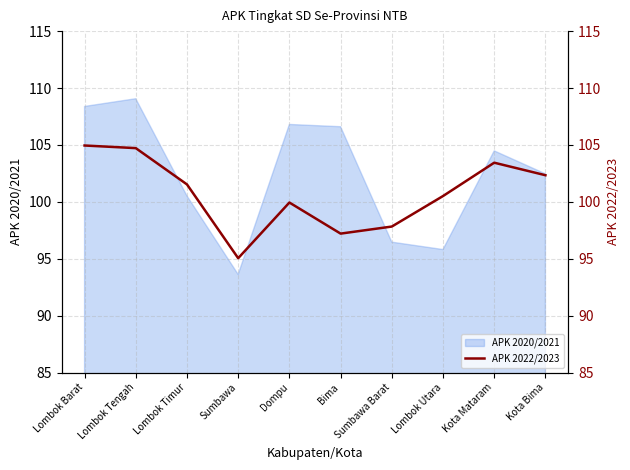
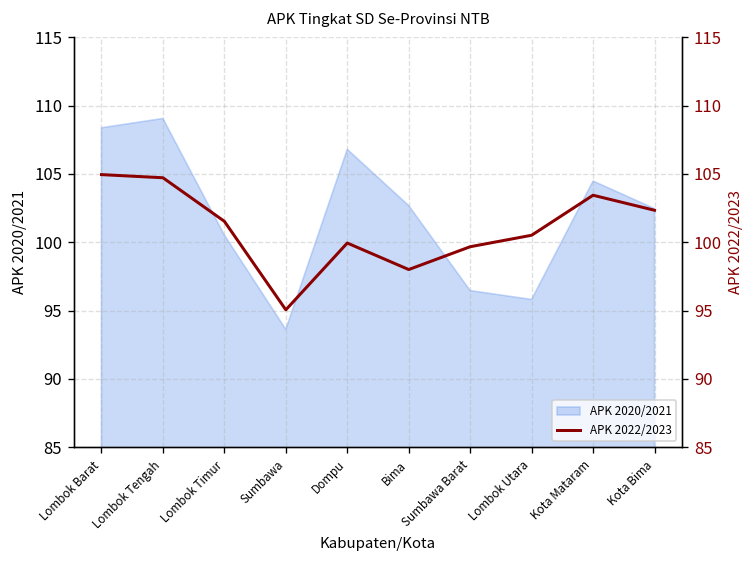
  {
    "APK 2020/2021": {
      "Lombok Barat": 108.4,
      "Lombok Tengah": 109.1,
      "Lombok Timur": 100.5,
      "Sumbawa": 93.6,
      "Dompu": 106.8,
-     "Bima": 106.6,
+     "Bima": 102.7,
      "Sumbawa Barat": 96.5,
      "Lombok Utara": 95.8,
      "Kota Mataram": 104.5,
      "Kota Bima": 102.5
    },
    "APK 2022/2023": {
      "Lombok Barat": 105.0,
      "Lombok Tengah": 104.7,
      "Lombok Timur": 101.5,
      "Sumbawa": 95.1,
      "Dompu": 99.9,
-     "Bima": 97.2,
-     "Sumbawa Barat": 97.8,
+     "Bima": 98.0,
+     "Sumbawa Barat": 99.7,
      "Lombok Utara": 100.5,
      "Kota Mataram": 103.4,
      "Kota Bima": 102.3
    }
  }
